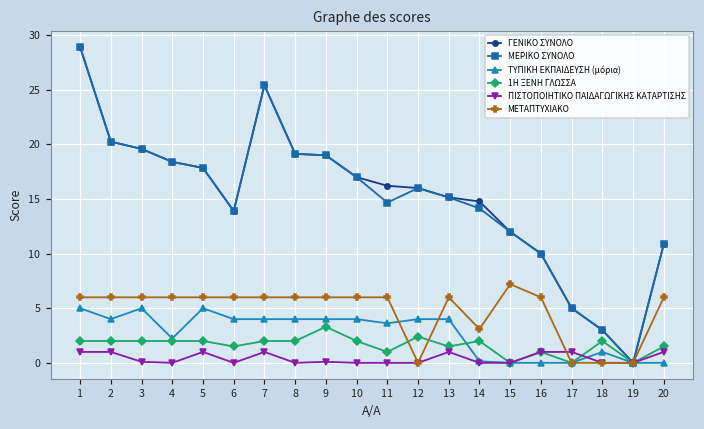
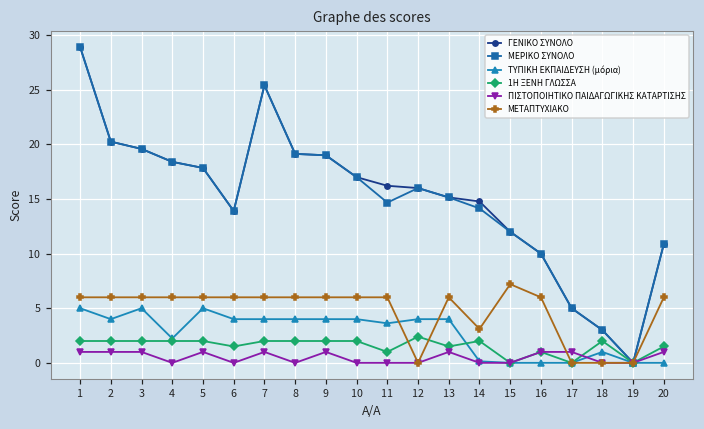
  {
    "1Η ΞΕΝΗ ΓΛΩΣΣΑ": {
      "1": 2,
      "2": 2,
      "3": 2,
      "5": 2,
      "6": 2,
      "7": 2,
      "8": 2,
-     "9": 3,
+     "9": 2,
      "10": 2,
      "11": 1,
      "12": 2,
      "13": 2,
      "14": 2,
      "18": 2,
      "20": 2
    },
    "ΠΙΣΤΟΠΟΙΗΤΙΚΟ ΠΑΙΔΑΓΩΓΙΚΗΣ ΚΑΤΑΡΤΙΣΗΣ": {
      "1": 1,
      "2": 1,
-     "3": 0,
+     "3": 1,
      "4": 0,
      "5": 1,
      "6": 0,
      "7": 1,
      "8": 0,
-     "9": 0,
+     "9": 1,
      "10": 0,
      "11": 0,
      "13": 1,
      "17": 1,
      "20": 1
    },
    "ΜΕΤΑΠΤΥΧΙΑΚΟ": {
      "1": 6,
      "2": 6,
      "3": 6,
      "4": 6,
      "5": 6,
      "6": 6,
      "7": 6,
      "8": 6,
      "9": 6,
      "10": 6,
      "11": 6,
      "13": 6,
      "14": 3,
      "15": 7,
      "16": 6,
      "20": 6
    }
  }
